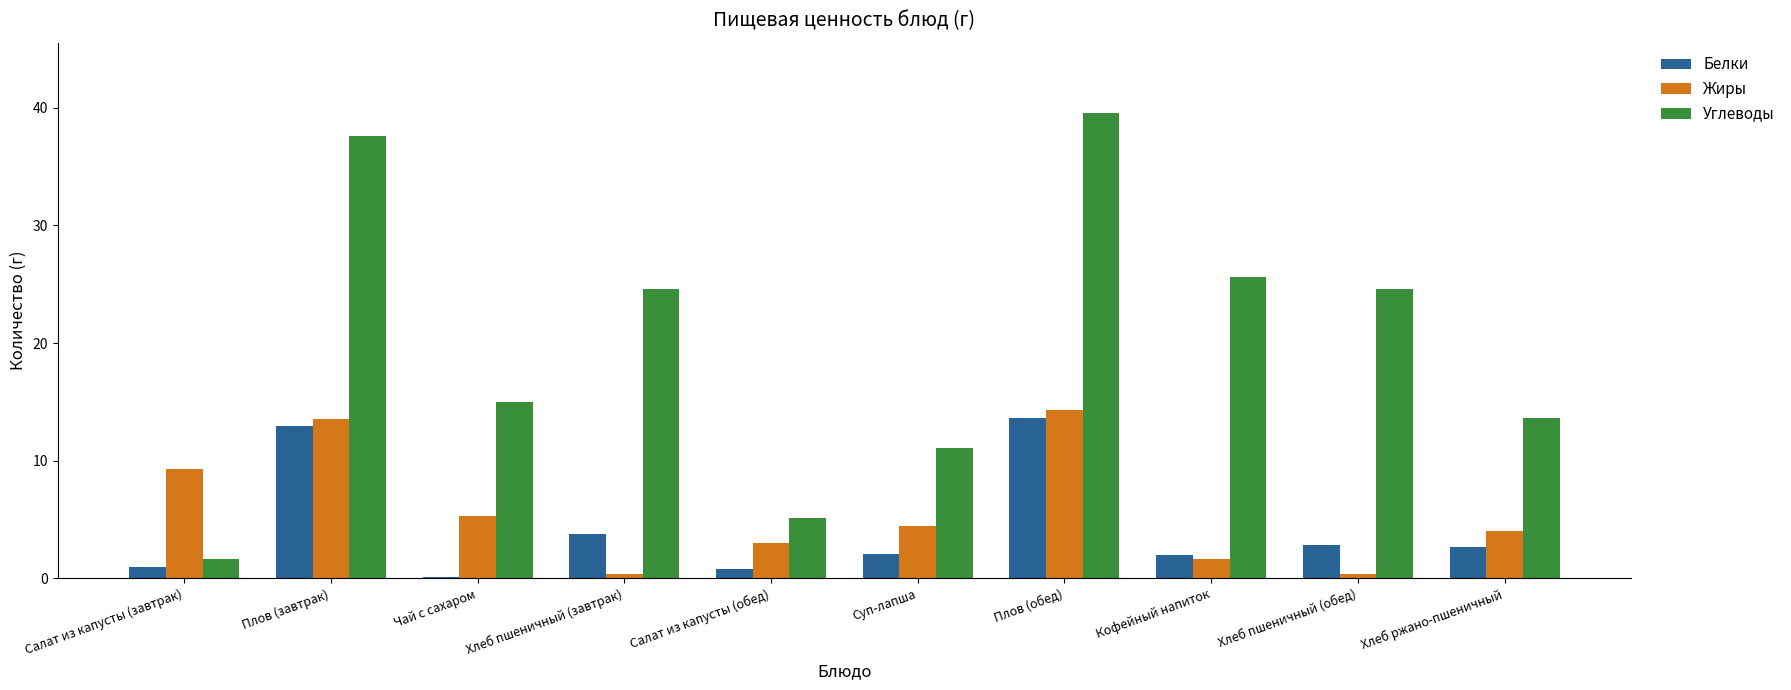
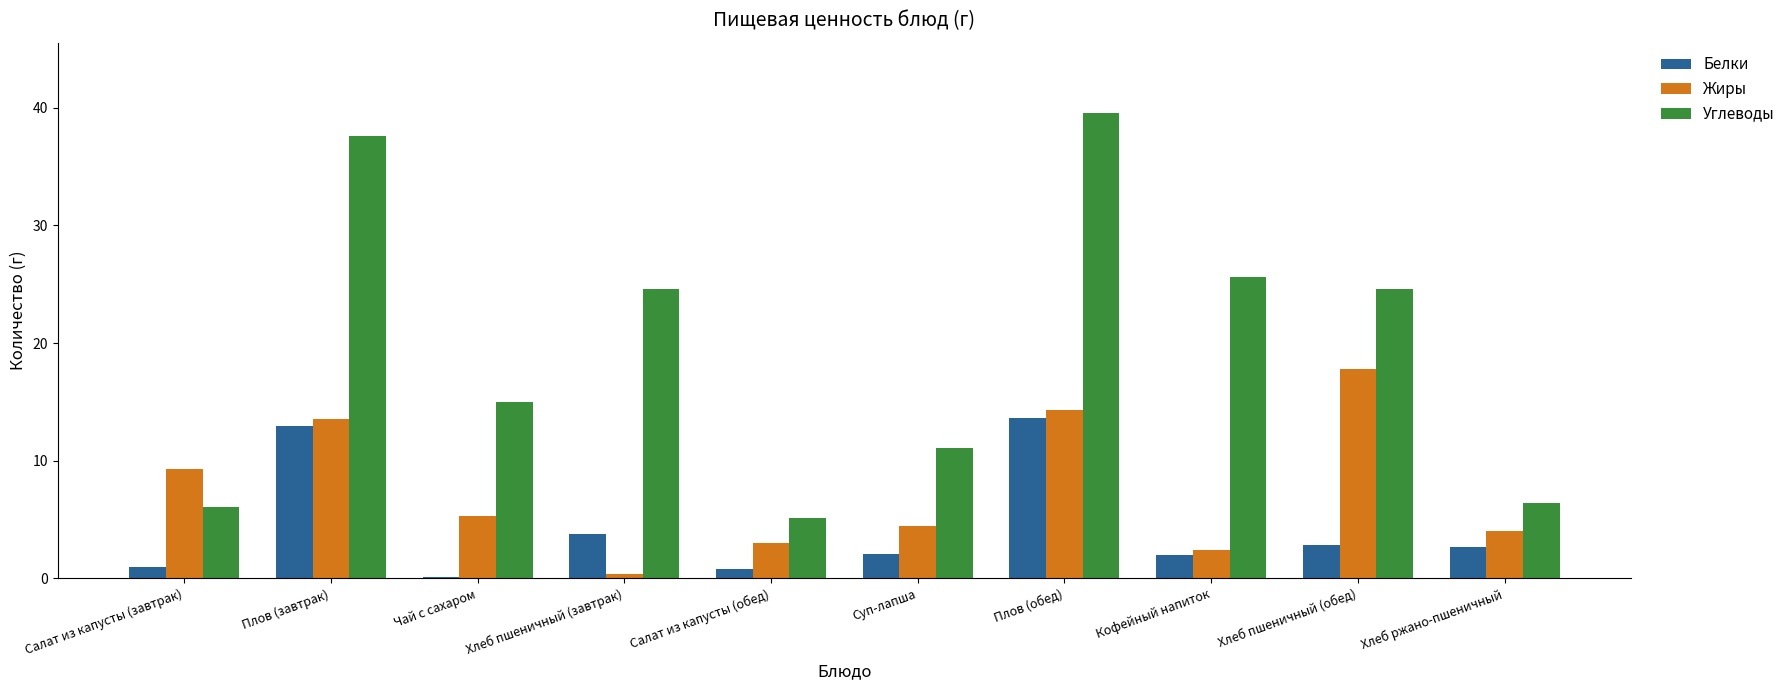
  {
    "Белки": {
      "Салат из капусты (завтрак)": 1.0,
      "Плов (завтрак)": 12.9,
      "Хлеб пшеничный (завтрак)": 3.8,
      "Салат из капусты (обед)": 0.8,
      "Суп-лапша": 2.0,
      "Плов (обед)": 13.6,
      "Кофейный напиток": 2.0,
      "Хлеб пшеничный (обед)": 2.8,
      "Хлеб ржано-пшеничный": 2.6
    },
    "Жиры": {
      "Салат из капусты (завтрак)": 9.3,
      "Плов (завтрак)": 13.6,
      "Чай с сахаром": 5.3,
      "Хлеб пшеничный (завтрак)": 0.4,
      "Салат из капусты (обед)": 3.0,
      "Суп-лапша": 4.5,
      "Плов (обед)": 14.3,
-     "Кофейный напиток": 1.7,
-     "Хлеб пшеничный (обед)": 0.4,
+     "Кофейный напиток": 2.4,
+     "Хлеб пшеничный (обед)": 17.8,
      "Хлеб ржано-пшеничный": 4.0
    },
    "Углеводы": {
-     "Салат из капусты (завтрак)": 1.7,
+     "Салат из капусты (завтрак)": 6.0,
      "Плов (завтрак)": 37.6,
      "Чай с сахаром": 15.0,
      "Хлеб пшеничный (завтрак)": 24.6,
      "Салат из капусты (обед)": 5.2,
      "Суп-лапша": 11.1,
      "Плов (обед)": 39.6,
      "Кофейный напиток": 25.7,
      "Хлеб пшеничный (обед)": 24.6,
-     "Хлеб ржано-пшеничный": 13.6
+     "Хлеб ржано-пшеничный": 6.4
    }
  }
